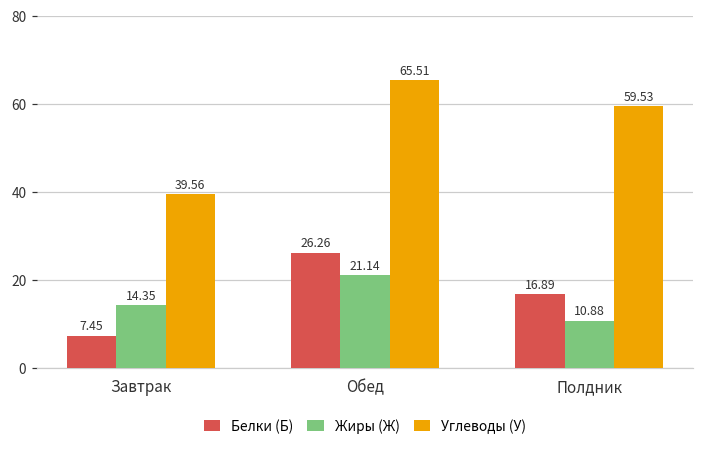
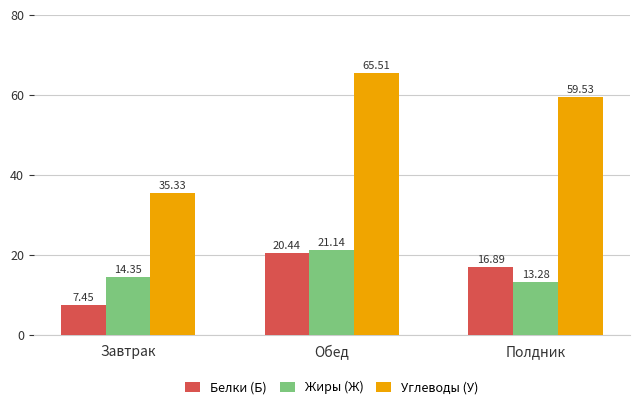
  {
    "Белки (Б)": {
      "Завтрак": 7.45,
-     "Обед": 26.26,
+     "Обед": 20.44,
      "Полдник": 16.89
    },
    "Жиры (Ж)": {
      "Завтрак": 14.35,
      "Обед": 21.14,
-     "Полдник": 10.88
+     "Полдник": 13.28
    },
    "Углеводы (У)": {
-     "Завтрак": 39.56,
+     "Завтрак": 35.33,
      "Обед": 65.51,
      "Полдник": 59.53
    }
  }
